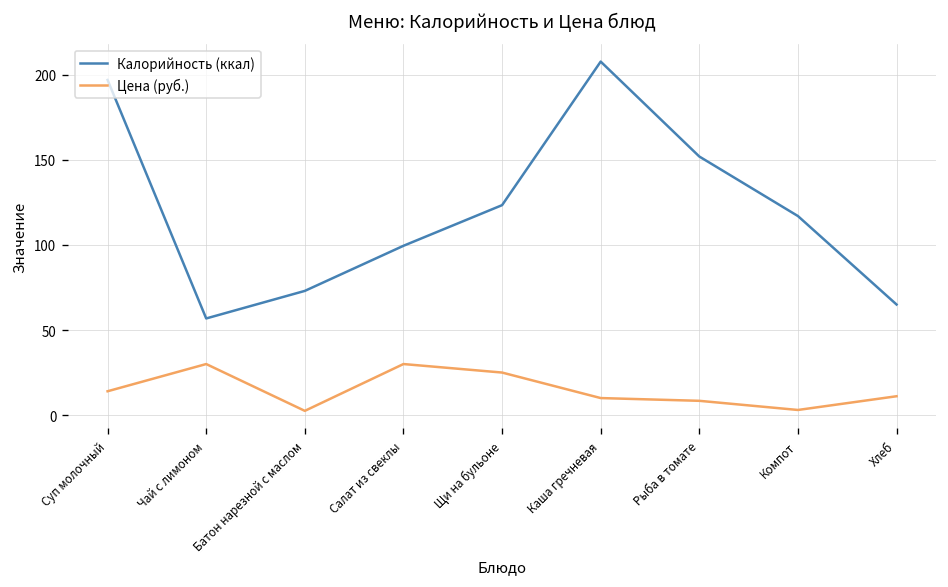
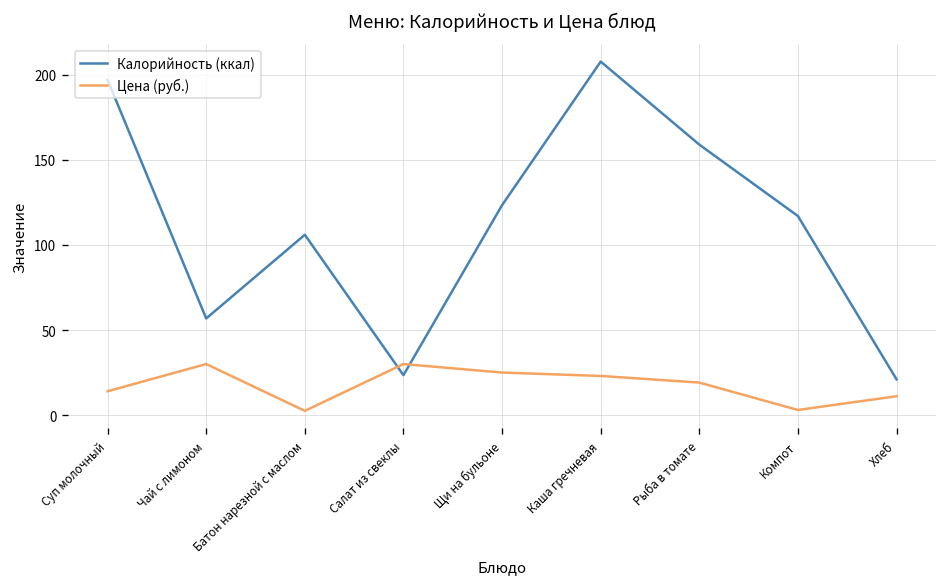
  {
    "Калорийность (ккал)": {
      "Чай с лимоном": 57,
-     "Батон нарезной с маслом": 73,
-     "Салат из свеклы": 100,
+     "Батон нарезной с маслом": 106,
+     "Салат из свеклы": 23,
      "Щи на бульоне": 123,
      "Каша гречневая": 208,
-     "Рыба в томате": 152,
+     "Рыба в томате": 159,
      "Компот": 117,
-     "Хлеб": 65
+     "Хлеб": 21
    },
    "Цена (руб.)": {
      "Суп молочный": 14,
      "Чай с лимоном": 30,
      "Батон нарезной с маслом": 2,
      "Салат из свеклы": 30,
      "Щи на бульоне": 25,
-     "Каша гречневая": 10,
-     "Рыба в томате": 8,
+     "Каша гречневая": 23,
+     "Рыба в томате": 19,
      "Компот": 3,
      "Хлеб": 11
    }
  }
